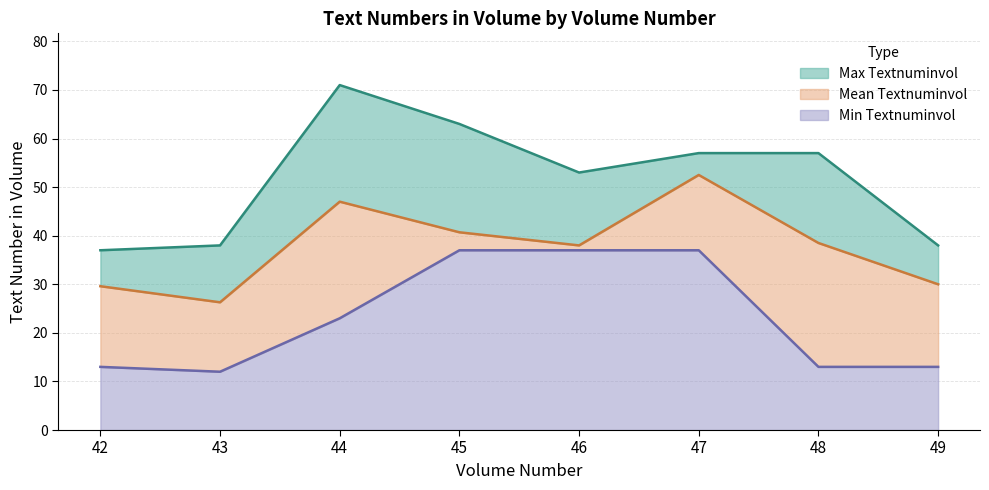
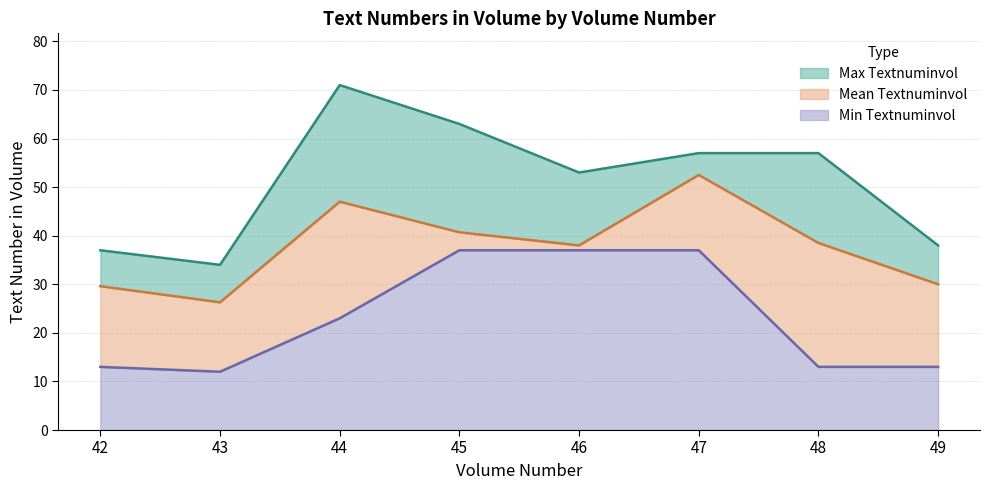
  {
    "Max Textnuminvol": {
      "42": 37,
-     "43": 38,
+     "43": 34,
      "44": 71,
      "45": 63,
      "46": 53,
      "47": 57,
      "48": 57,
      "49": 38
    },
    "Mean Textnuminvol": {
      "42": 30,
      "43": 26,
      "44": 47,
      "45": 41,
      "46": 38,
      "47": 53,
      "48": 39,
      "49": 30
    },
    "Min Textnuminvol": {
      "42": 13,
      "43": 12,
      "44": 23,
      "45": 37,
      "46": 37,
      "47": 37,
      "48": 13,
      "49": 13
    }
  }
